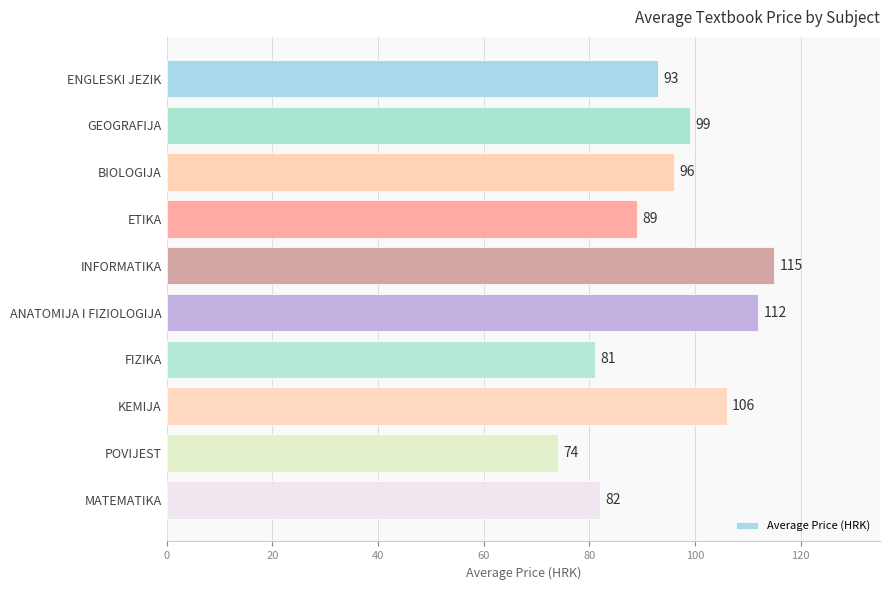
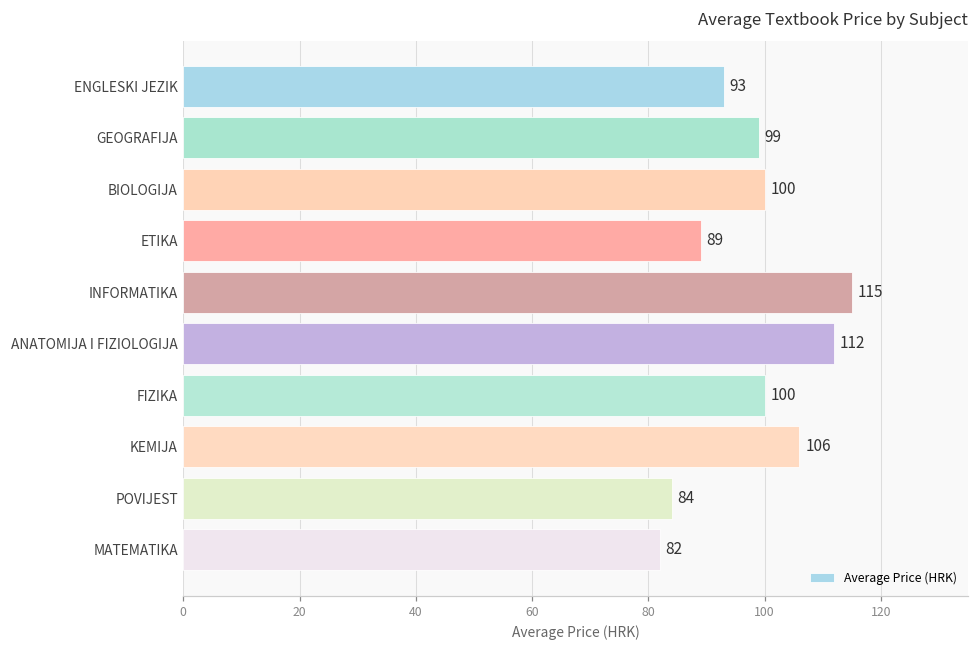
  {
    "ENGLESKI JEZIK": 93,
    "GEOGRAFIJA": 99,
-   "BIOLOGIJA": 96,
+   "BIOLOGIJA": 100,
    "ETIKA": 89,
    "INFORMATIKA": 115,
    "ANATOMIJA I FIZIOLOGIJA": 112,
-   "FIZIKA": 81,
+   "FIZIKA": 100,
    "KEMIJA": 106,
-   "POVIJEST": 74,
+   "POVIJEST": 84,
    "MATEMATIKA": 82
  }
